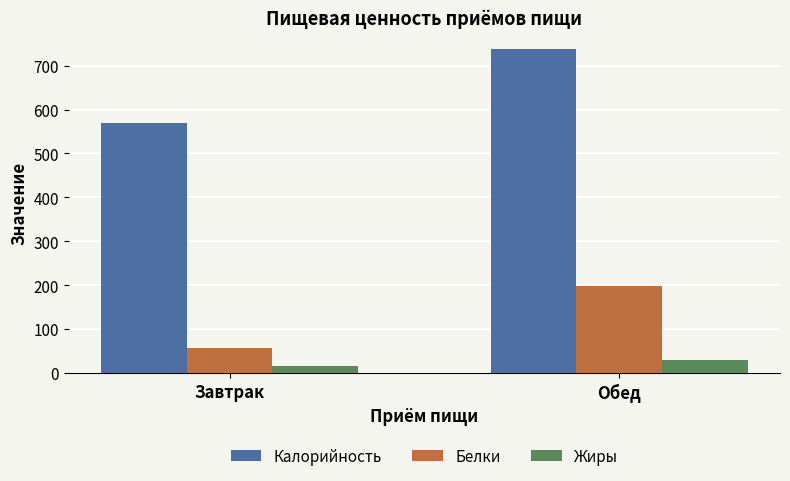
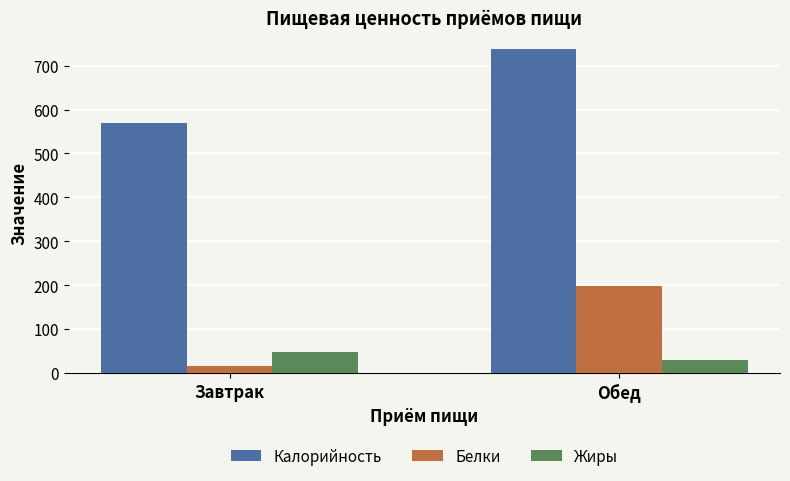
  {
    "Калорийность": {
      "Завтрак": 570,
      "Обед": 740
    },
    "Белки": {
-     "Завтрак": 60,
+     "Завтрак": 20,
      "Обед": 200
    },
    "Жиры": {
-     "Завтрак": 20,
+     "Завтрак": 50,
      "Обед": 30
    }
  }
